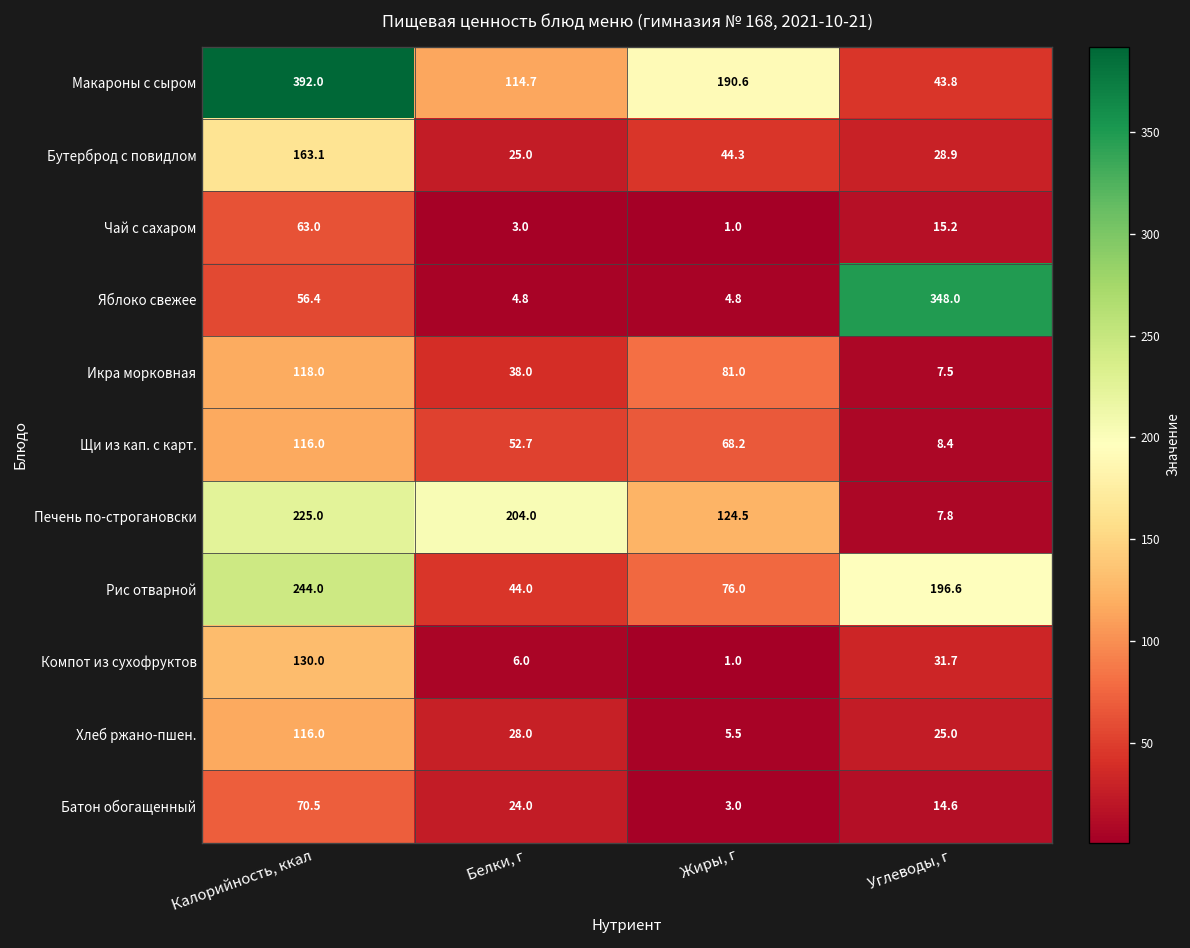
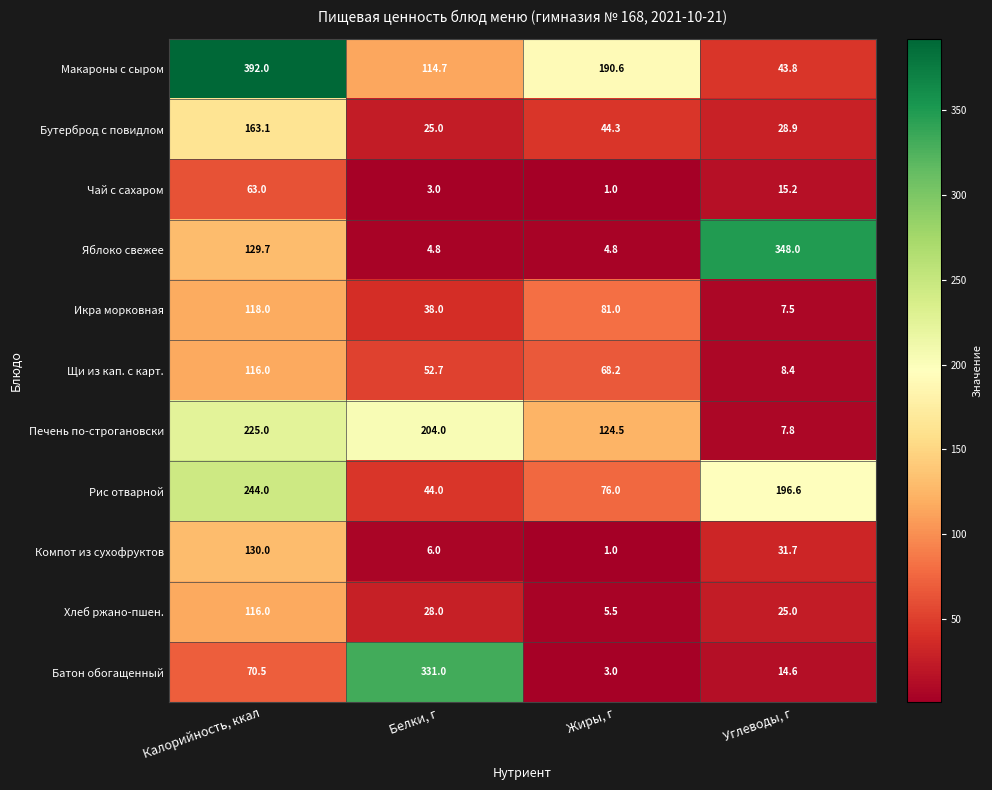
  {
    "Макароны с сыром": {
      "Калорийность, ккал": 392.0,
      "Белки, г": 114.7,
      "Жиры, г": 190.6,
      "Углеводы, г": 43.8
    },
    "Бутерброд с повидлом": {
      "Калорийность, ккал": 163.1,
      "Белки, г": 25.0,
      "Жиры, г": 44.3,
      "Углеводы, г": 28.9
    },
    "Чай с сахаром": {
      "Калорийность, ккал": 63.0,
      "Белки, г": 3.0,
      "Жиры, г": 1.0,
      "Углеводы, г": 15.2
    },
    "Яблоко свежее": {
-     "Калорийность, ккал": 56.4,
+     "Калорийность, ккал": 129.7,
      "Белки, г": 4.8,
      "Жиры, г": 4.8,
      "Углеводы, г": 348.0
    },
    "Икра морковная": {
      "Калорийность, ккал": 118.0,
      "Белки, г": 38.0,
      "Жиры, г": 81.0,
      "Углеводы, г": 7.5
    },
    "Щи из кап. с карт.": {
      "Калорийность, ккал": 116.0,
      "Белки, г": 52.7,
      "Жиры, г": 68.2,
      "Углеводы, г": 8.4
    },
    "Печень по-строгановски": {
      "Калорийность, ккал": 225.0,
      "Белки, г": 204.0,
      "Жиры, г": 124.5,
      "Углеводы, г": 7.8
    },
    "Рис отварной": {
      "Калорийность, ккал": 244.0,
      "Белки, г": 44.0,
      "Жиры, г": 76.0,
      "Углеводы, г": 196.6
    },
    "Компот из сухофруктов": {
      "Калорийность, ккал": 130.0,
      "Белки, г": 6.0,
      "Жиры, г": 1.0,
      "Углеводы, г": 31.7
    },
    "Хлеб ржано-пшен.": {
      "Калорийность, ккал": 116.0,
      "Белки, г": 28.0,
      "Жиры, г": 5.5,
      "Углеводы, г": 25.0
    },
    "Батон обогащенный": {
      "Калорийность, ккал": 70.5,
-     "Белки, г": 24.0,
+     "Белки, г": 331.0,
      "Жиры, г": 3.0,
      "Углеводы, г": 14.6
    }
  }
